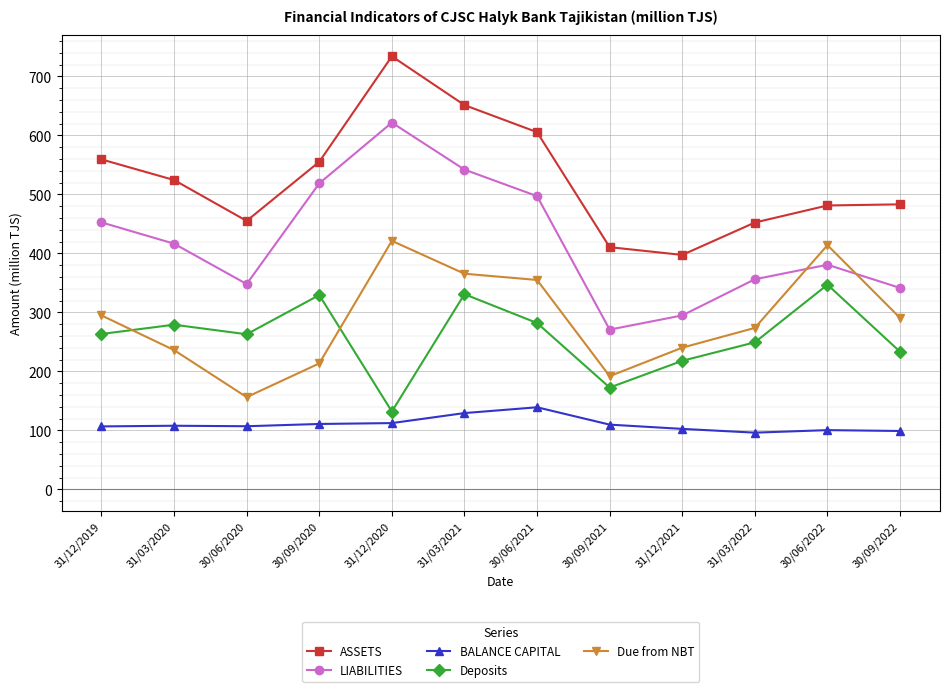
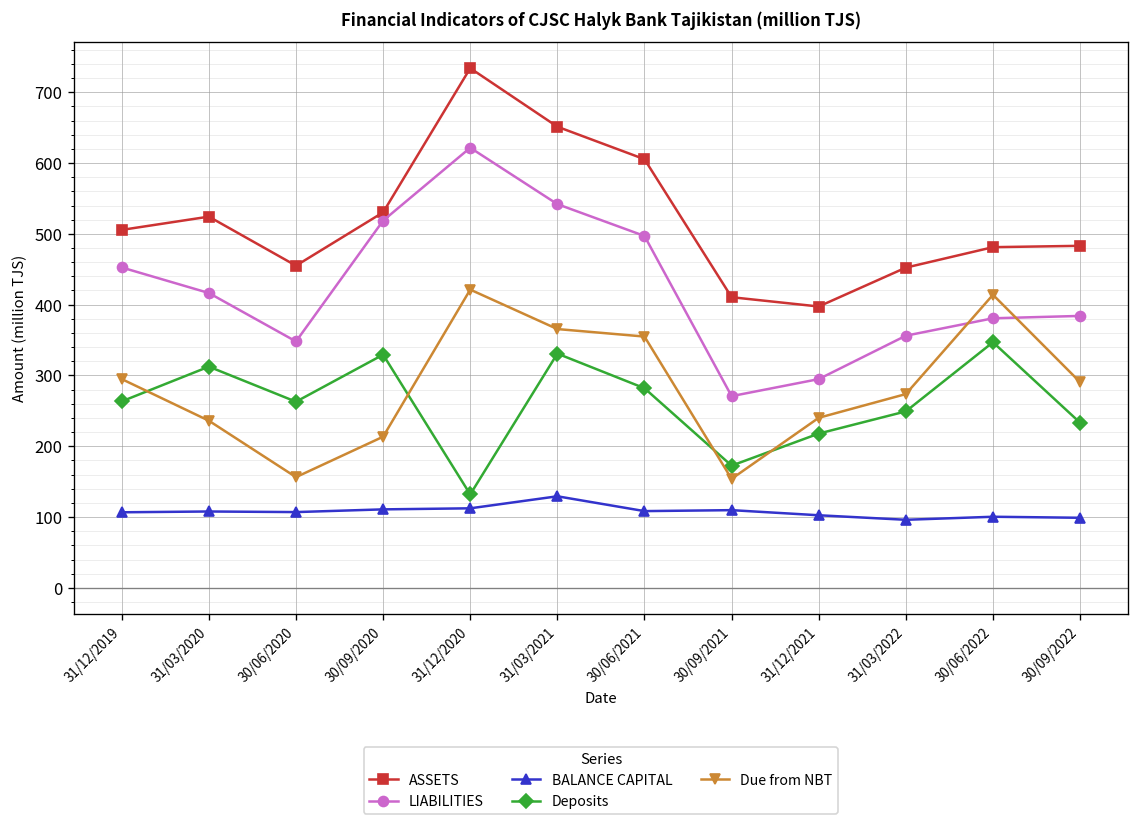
  {
    "ASSETS": {
-     "31/12/2019": 560,
+     "31/12/2019": 510,
      "31/03/2020": 520,
      "30/06/2020": 460,
-     "30/09/2020": 560,
+     "30/09/2020": 530,
      "31/12/2020": 730,
      "31/03/2021": 650,
      "30/06/2021": 610,
      "30/09/2021": 410,
      "31/12/2021": 400,
      "31/03/2022": 450,
      "30/06/2022": 480,
      "30/09/2022": 480
    },
    "LIABILITIES": {
      "31/12/2019": 450,
      "31/03/2020": 420,
      "30/06/2020": 350,
      "30/09/2020": 520,
      "31/12/2020": 620,
      "31/03/2021": 540,
      "30/06/2021": 500,
      "30/09/2021": 270,
      "31/12/2021": 290,
      "31/03/2022": 360,
      "30/06/2022": 380,
-     "30/09/2022": 340
+     "30/09/2022": 380
    },
    "BALANCE CAPITAL": {
      "31/12/2019": 110,
      "31/03/2020": 110,
      "30/06/2020": 110,
      "30/09/2020": 110,
      "31/12/2020": 110,
      "31/03/2021": 130,
-     "30/06/2021": 140,
+     "30/06/2021": 110,
      "30/09/2021": 110,
      "31/12/2021": 100,
      "31/03/2022": 100,
      "30/06/2022": 100,
      "30/09/2022": 100
    },
    "Deposits": {
      "31/12/2019": 260,
-     "31/03/2020": 280,
+     "31/03/2020": 310,
      "30/06/2020": 260,
      "30/09/2020": 330,
      "31/12/2020": 130,
      "31/03/2021": 330,
      "30/06/2021": 280,
      "30/09/2021": 170,
      "31/12/2021": 220,
      "31/03/2022": 250,
      "30/06/2022": 350,
      "30/09/2022": 230
    },
    "Due from NBT": {
      "31/12/2019": 290,
      "31/03/2020": 240,
      "30/06/2020": 160,
      "30/09/2020": 210,
      "31/12/2020": 420,
      "31/03/2021": 370,
      "30/06/2021": 350,
-     "30/09/2021": 190,
+     "30/09/2021": 150,
      "31/12/2021": 240,
      "31/03/2022": 270,
      "30/06/2022": 410,
      "30/09/2022": 290
    }
  }
